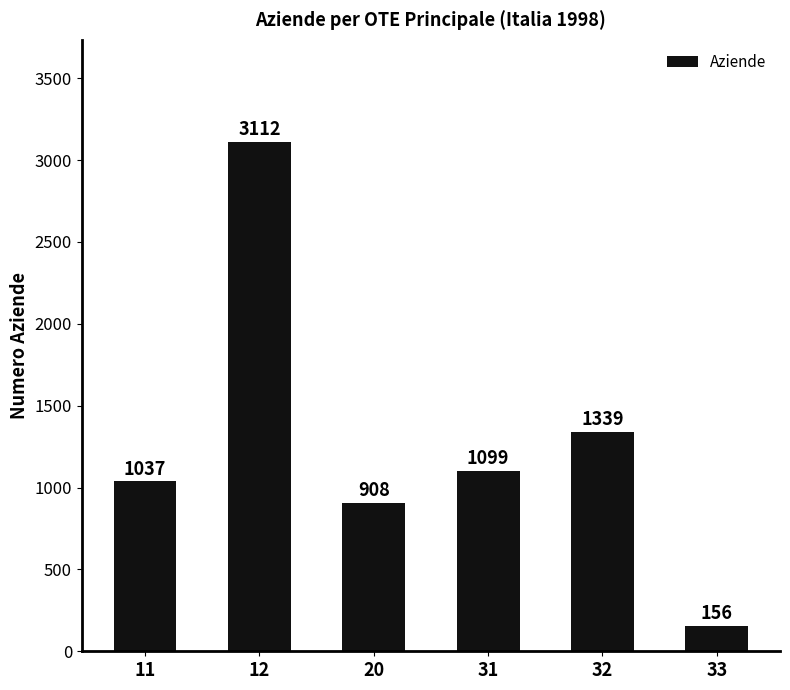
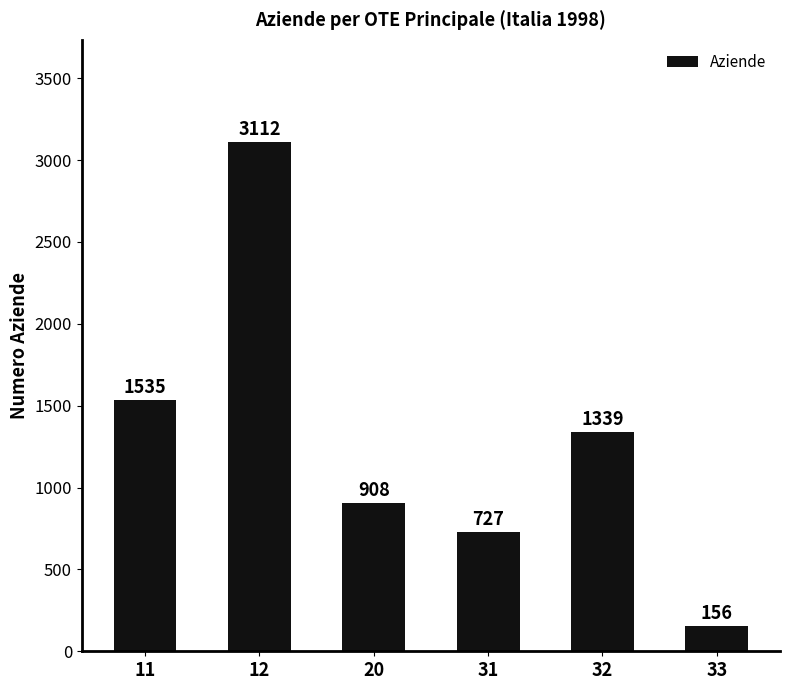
  {
-   "11": 1037,
+   "11": 1535,
    "12": 3112,
    "20": 908,
-   "31": 1099,
+   "31": 727,
    "32": 1339,
    "33": 156
  }
